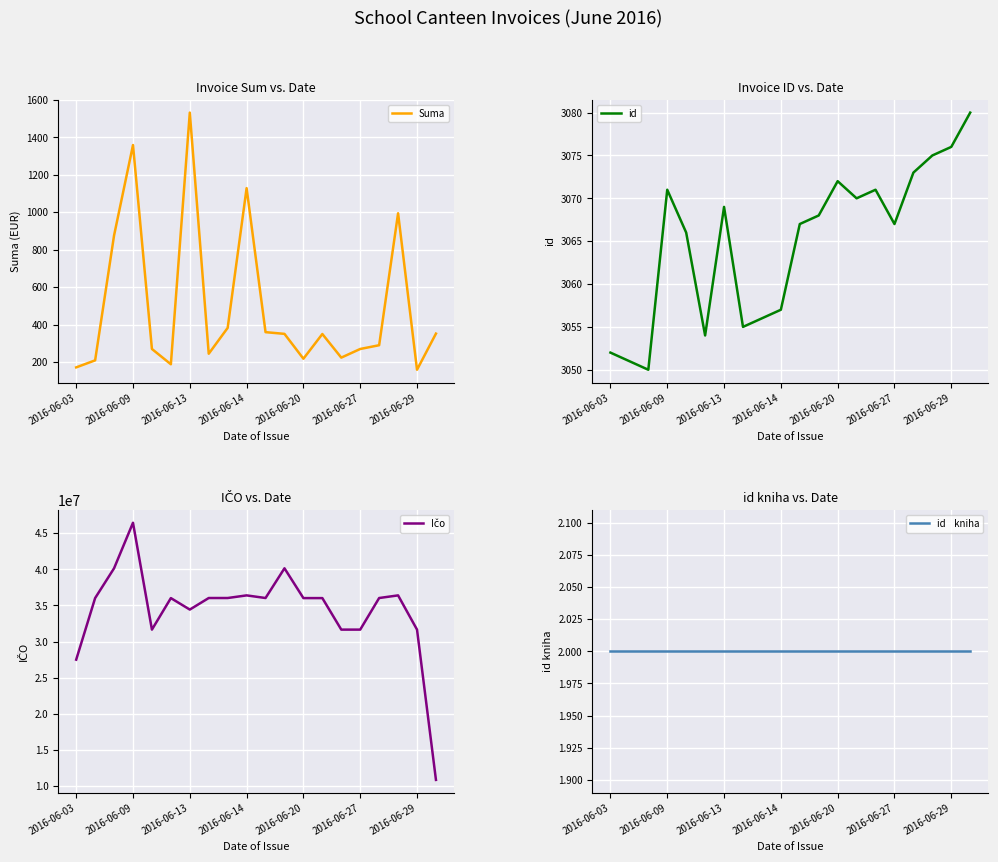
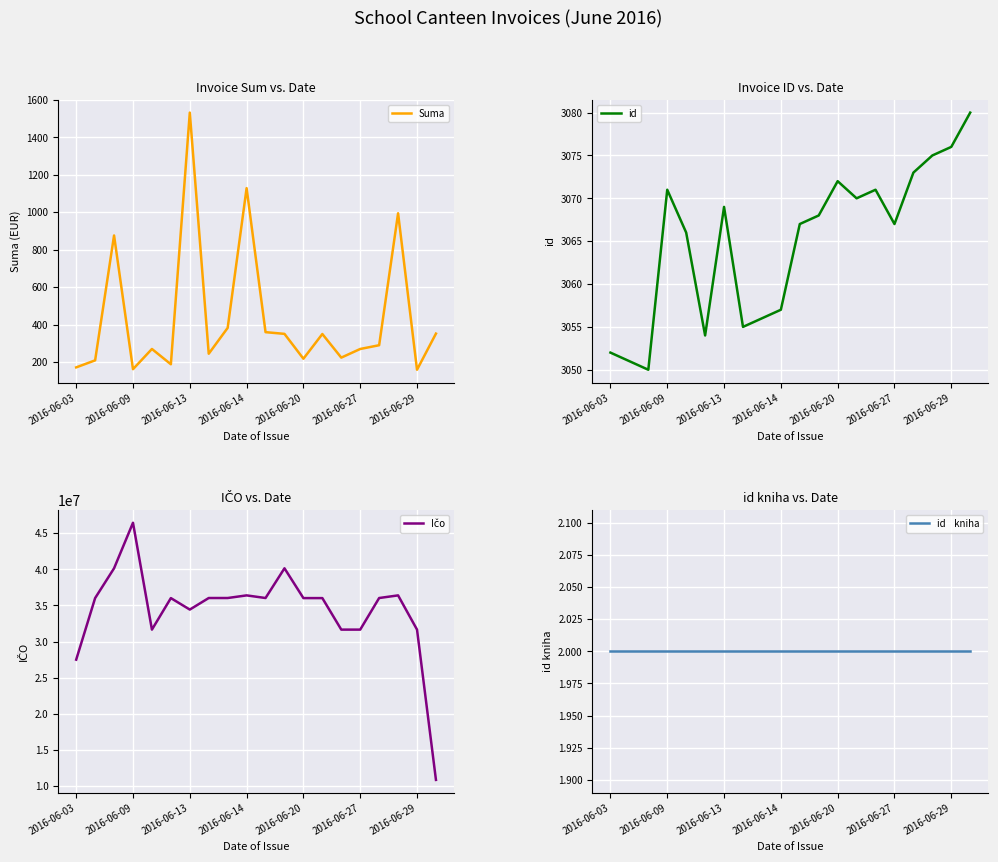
  {
    "Invoice Sum vs. Date": {
      "2016-06-03": 170,
-     "2016-06-09": 1360,
+     "2016-06-09": 160,
      "2016-06-27": 270,
      "2016-06-29": 160
    },
    "Invoice ID vs. Date": {
      "2016-06-03": 3052,
      "2016-06-09": 3071,
      "2016-06-27": 3067,
      "2016-06-29": 3076
    },
    "IČO vs. Date": {
      "2016-06-03": 27000000,
      "2016-06-09": 46000000,
      "2016-06-27": 32000000,
      "2016-06-29": 32000000
    },
    "id kniha vs. Date": {
      "2016-06-03": 2.000,
      "2016-06-09": 2.000,
      "2016-06-27": 2.000,
      "2016-06-29": 2.000
    }
  }
